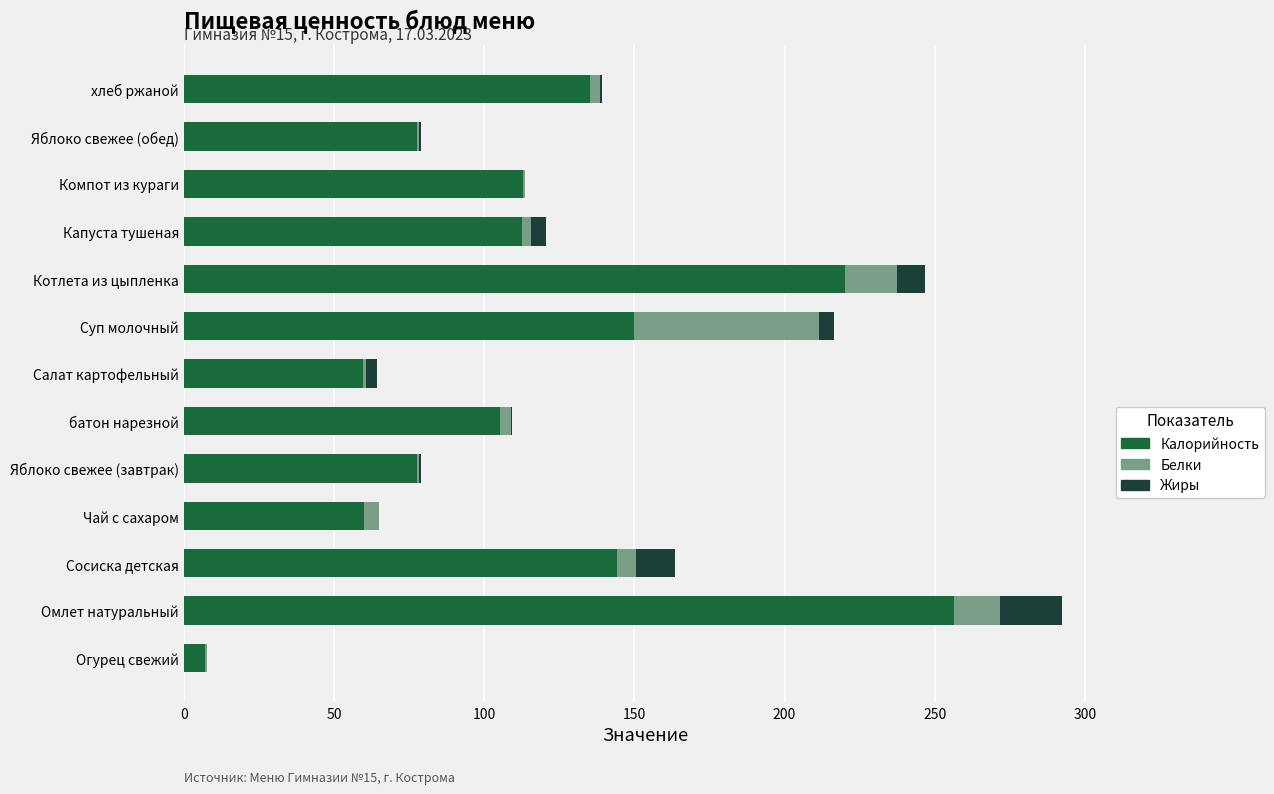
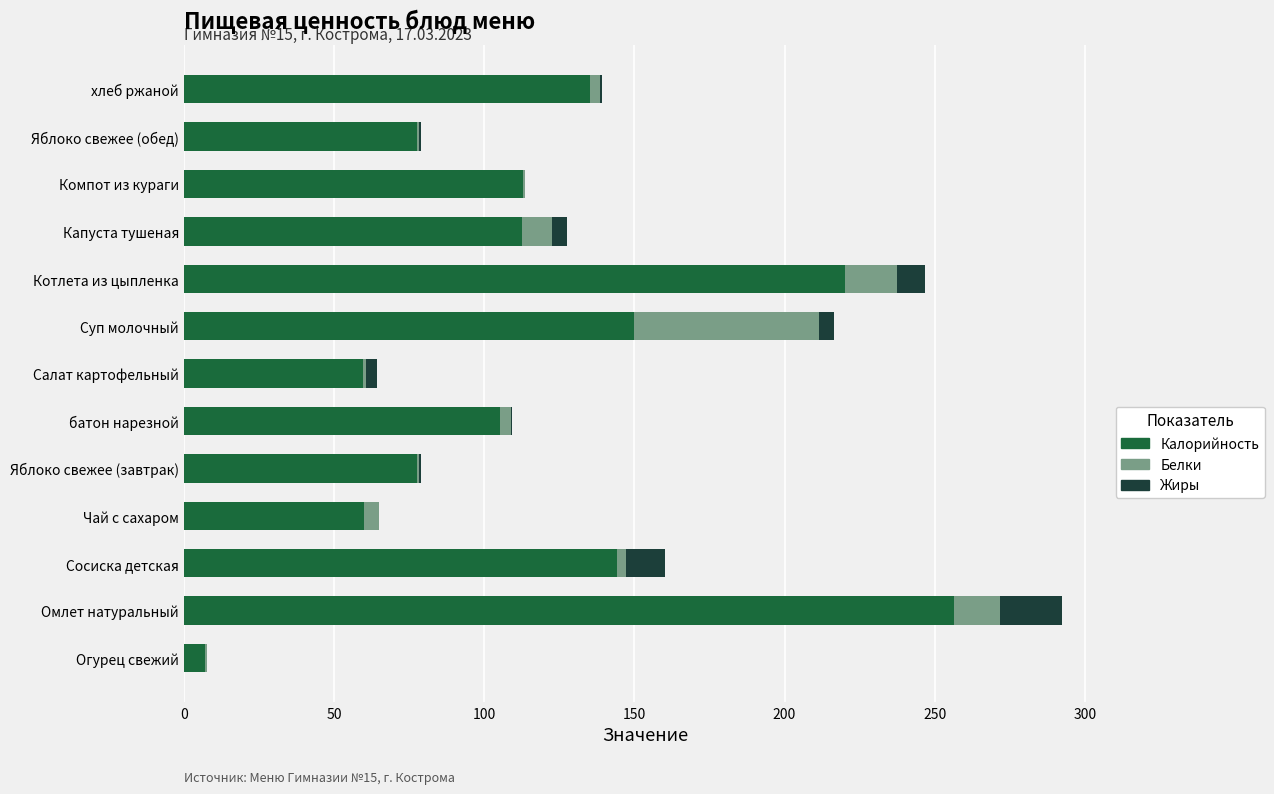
  {
    "Белки": {
      "хлеб ржаной": 3,
-     "Капуста тушеная": 3,
+     "Капуста тушеная": 10,
      "Котлета из цыпленка": 17,
      "Суп молочный": 62,
      "Салат картофельный": 1,
      "батон нарезной": 4,
      "Чай с сахаром": 5,
-     "Сосиска детская": 6,
+     "Сосиска детская": 3,
      "Омлет натуральный": 15
    }
  }
